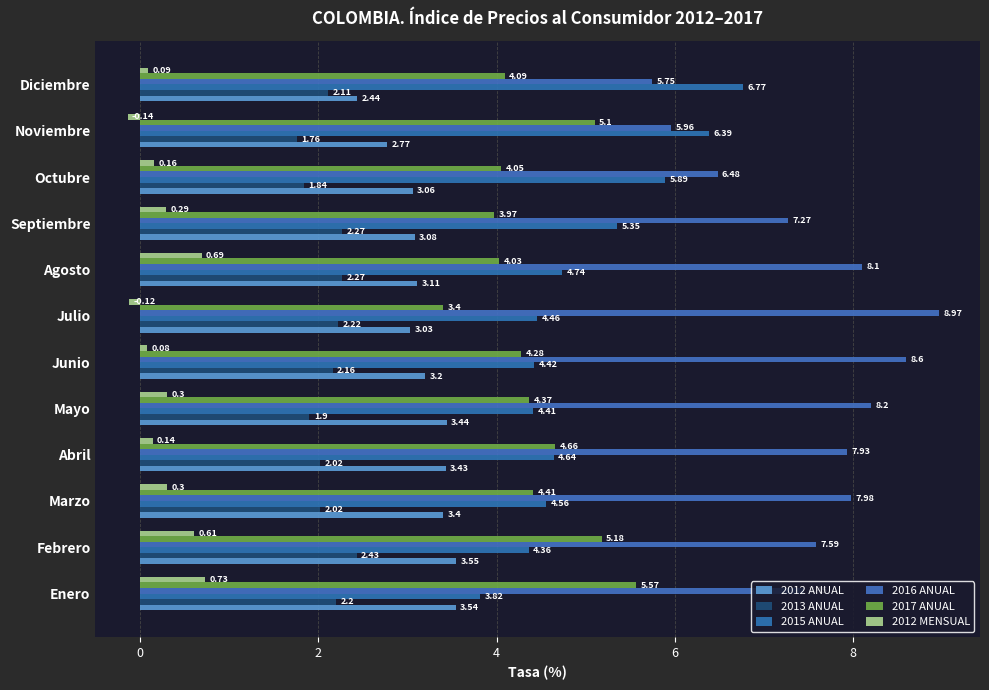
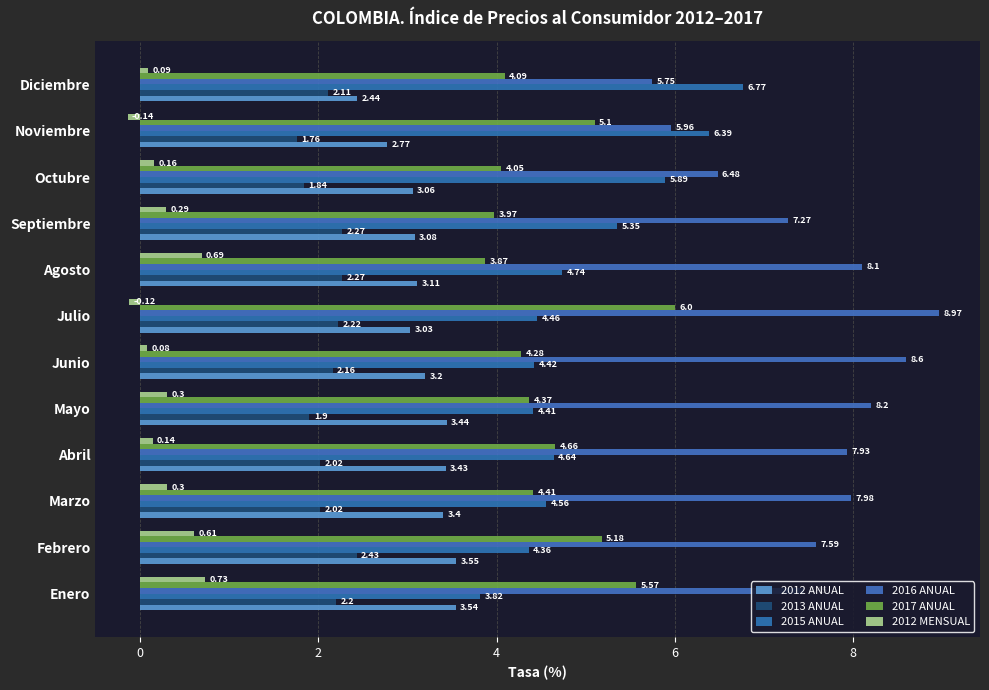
  {
    "2013 ANUAL": {
      "Diciembre": 2.11,
      "Noviembre": 1.76,
      "Octubre": 1.84,
      "Septiembre": 2.27,
      "Agosto": 2.27,
      "Julio": 2.22,
      "Junio": 2.16,
      "Mayo": 1.9,
      "Abril": 2.02,
      "Marzo": 2.02,
      "Febrero": 2.43,
      "Enero": 2.2
    },
    "2017 ANUAL": {
      "Diciembre": 4.09,
      "Noviembre": 5.1,
      "Octubre": 4.05,
      "Septiembre": 3.97,
-     "Agosto": 4.03,
-     "Julio": 3.4,
+     "Agosto": 3.87,
+     "Julio": 6.0,
      "Junio": 4.28,
      "Mayo": 4.37,
      "Abril": 4.66,
      "Marzo": 4.41,
      "Febrero": 5.18,
      "Enero": 5.57
    },
    "2012 MENSUAL": {
      "Diciembre": 0.09,
      "Noviembre": -0.14,
      "Octubre": 0.16,
      "Septiembre": 0.29,
      "Agosto": 0.69,
      "Julio": -0.12,
      "Junio": 0.08,
      "Mayo": 0.3,
      "Abril": 0.14,
      "Marzo": 0.3,
      "Febrero": 0.61,
      "Enero": 0.73
    }
  }
